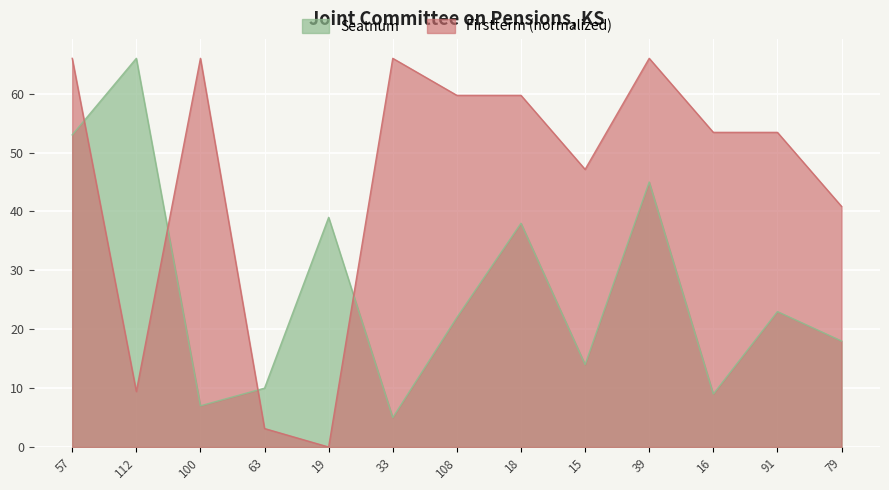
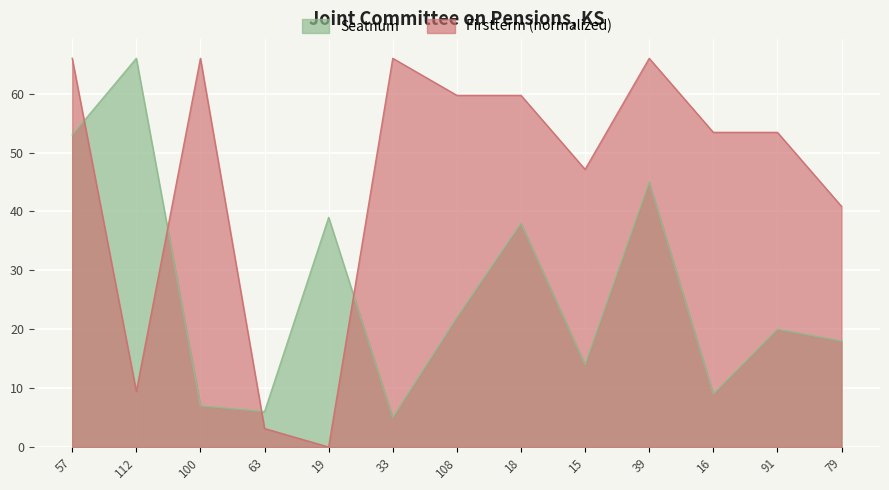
  {
    "Seatnum": {
      "57": 53,
      "112": 66,
      "100": 7,
-     "63": 10,
+     "63": 6,
      "19": 39,
      "33": 5,
      "108": 22,
      "18": 38,
      "15": 14,
      "39": 45,
      "16": 9,
-     "91": 23,
+     "91": 20,
      "79": 18
    },
    "Firstterm (normalized)": {
      "57": 66,
      "112": 9,
      "100": 66,
      "63": 3,
      "19": 0,
      "33": 66,
      "108": 60,
      "18": 60,
      "15": 47,
      "39": 66,
      "16": 53,
      "91": 53,
      "79": 41
    }
  }
